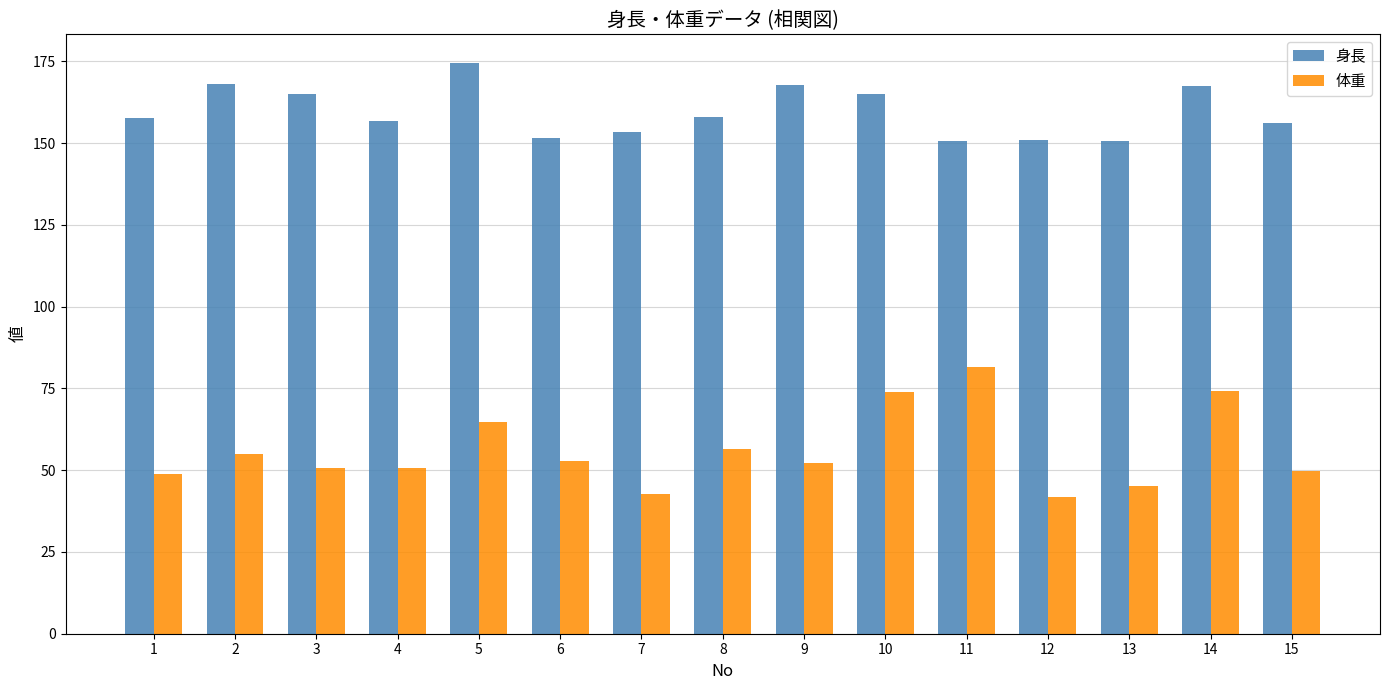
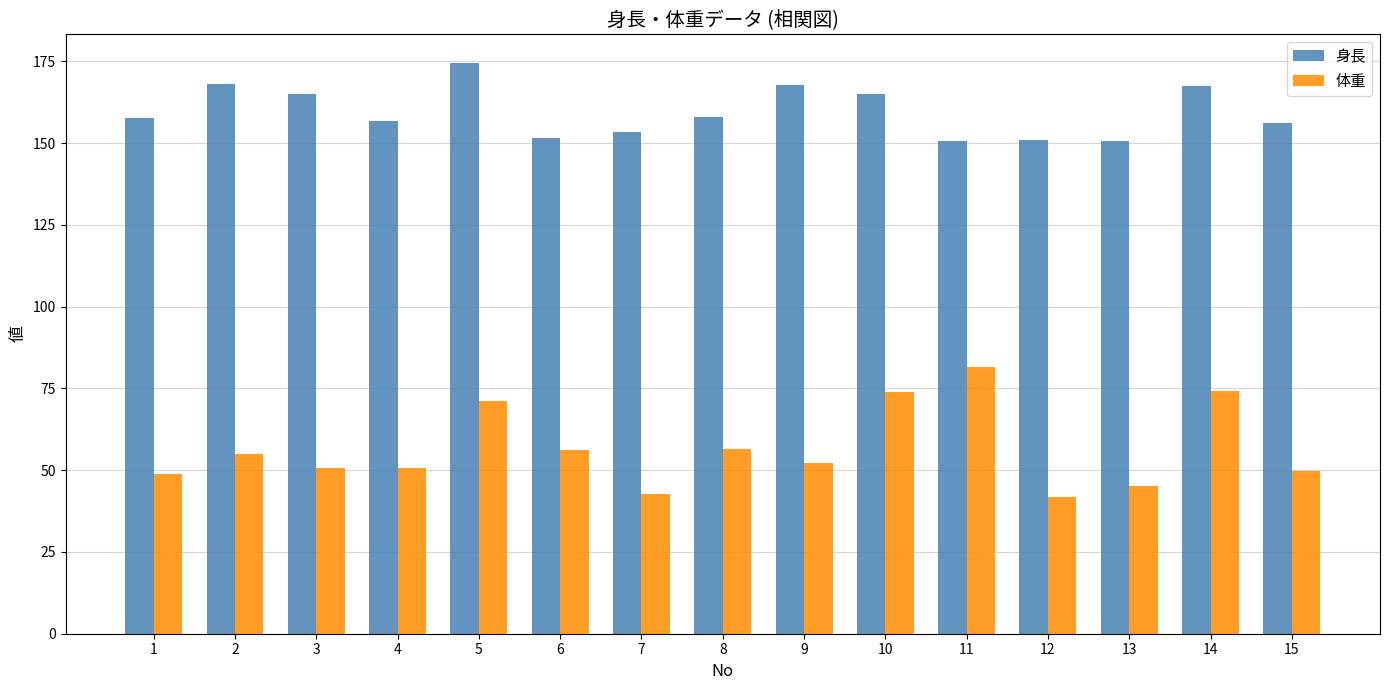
  {
    "身長": {
      "1": 158,
      "2": 168,
      "3": 165,
      "4": 157,
      "5": 175,
      "6": 152,
      "7": 153,
      "8": 158,
      "9": 168,
      "10": 165,
      "11": 151,
      "12": 151,
      "13": 151,
      "14": 168,
      "15": 156
    },
    "体重": {
      "1": 49,
      "2": 55,
      "3": 51,
      "4": 51,
-     "5": 65,
-     "6": 53,
+     "5": 71,
+     "6": 56,
      "7": 43,
      "8": 56,
      "9": 52,
      "10": 74,
      "11": 82,
      "12": 42,
      "13": 45,
      "14": 74,
      "15": 50
    }
  }
